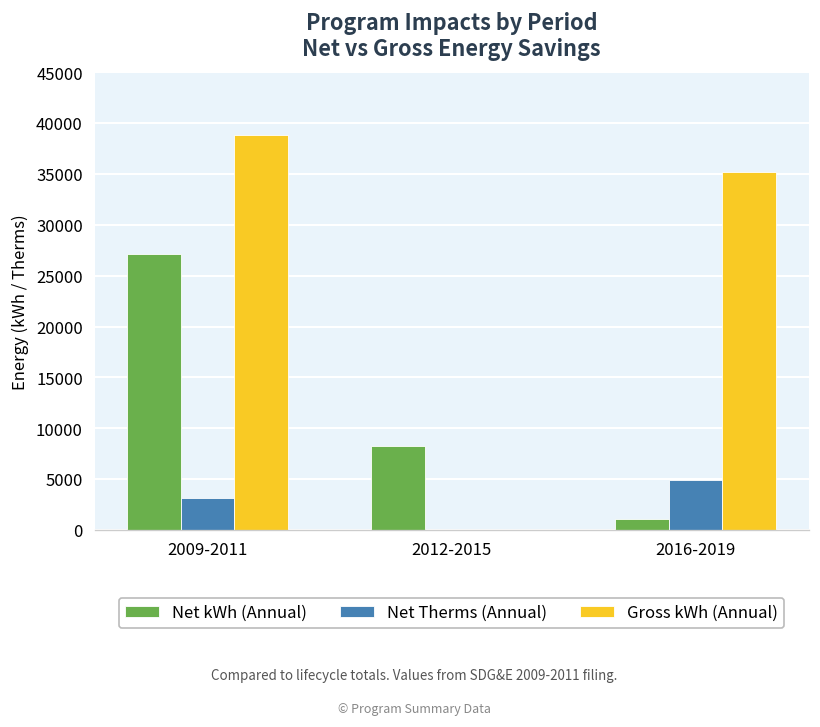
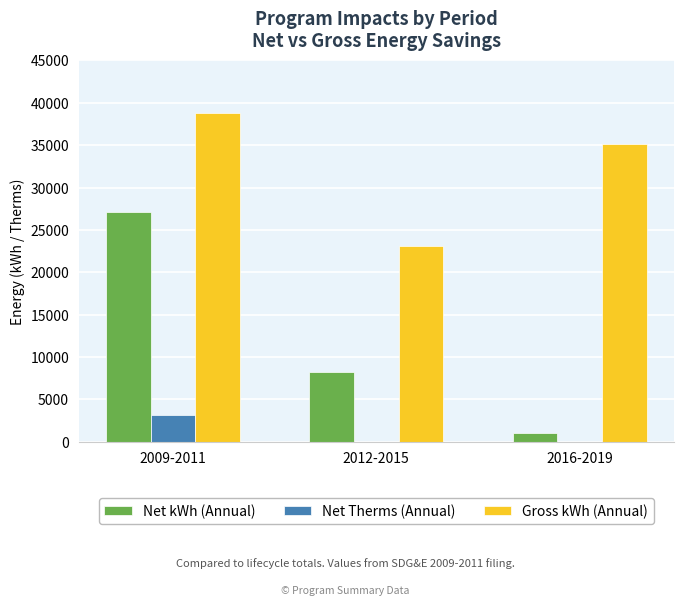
  {
    "Net kWh (Annual)": {
      "2009-2011": 27000,
      "2012-2015": 8000,
      "2016-2019": 1000
    },
    "Net Therms (Annual)": {
      "2009-2011": 3000,
      "2012-2015": 0,
-     "2016-2019": 5000
+     "2016-2019": 0
    },
    "Gross kWh (Annual)": {
      "2009-2011": 39000,
-     "2012-2015": 0,
+     "2012-2015": 23000,
      "2016-2019": 35000
    }
  }
